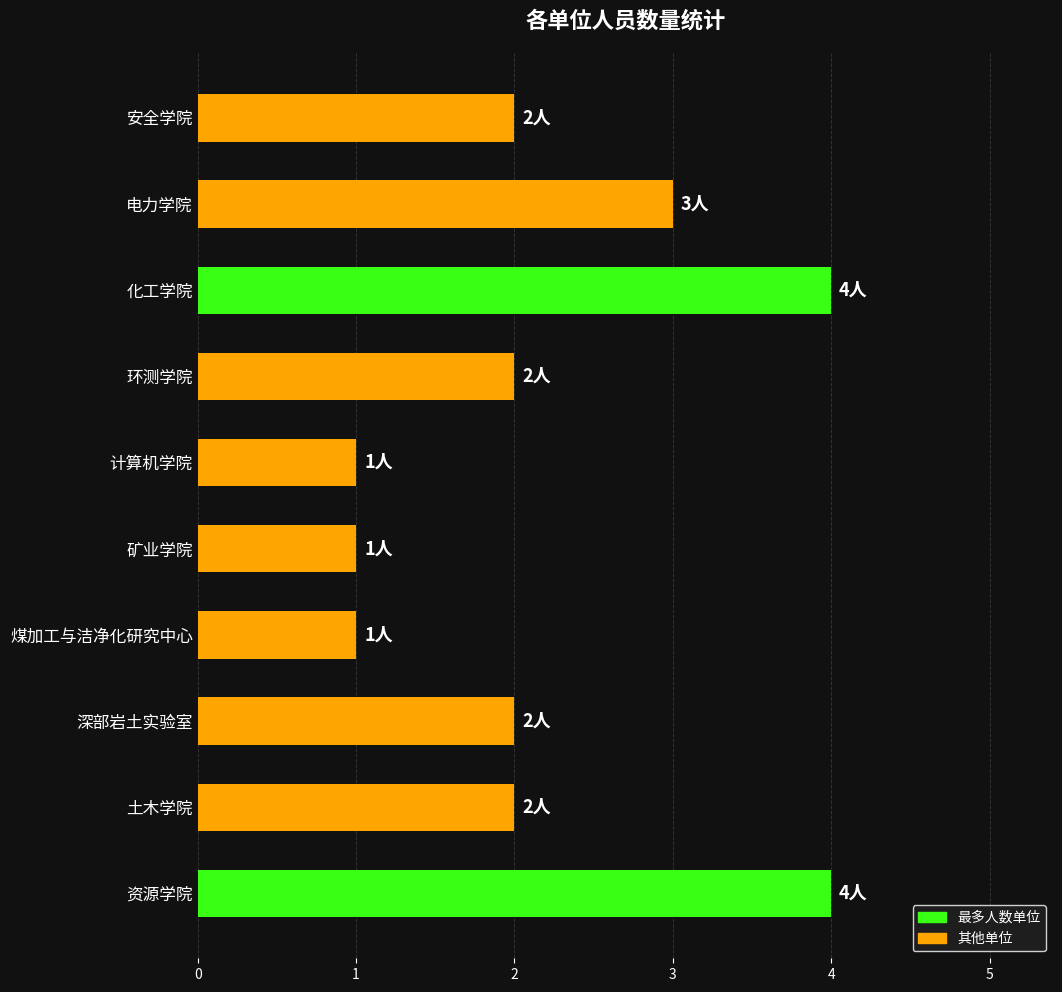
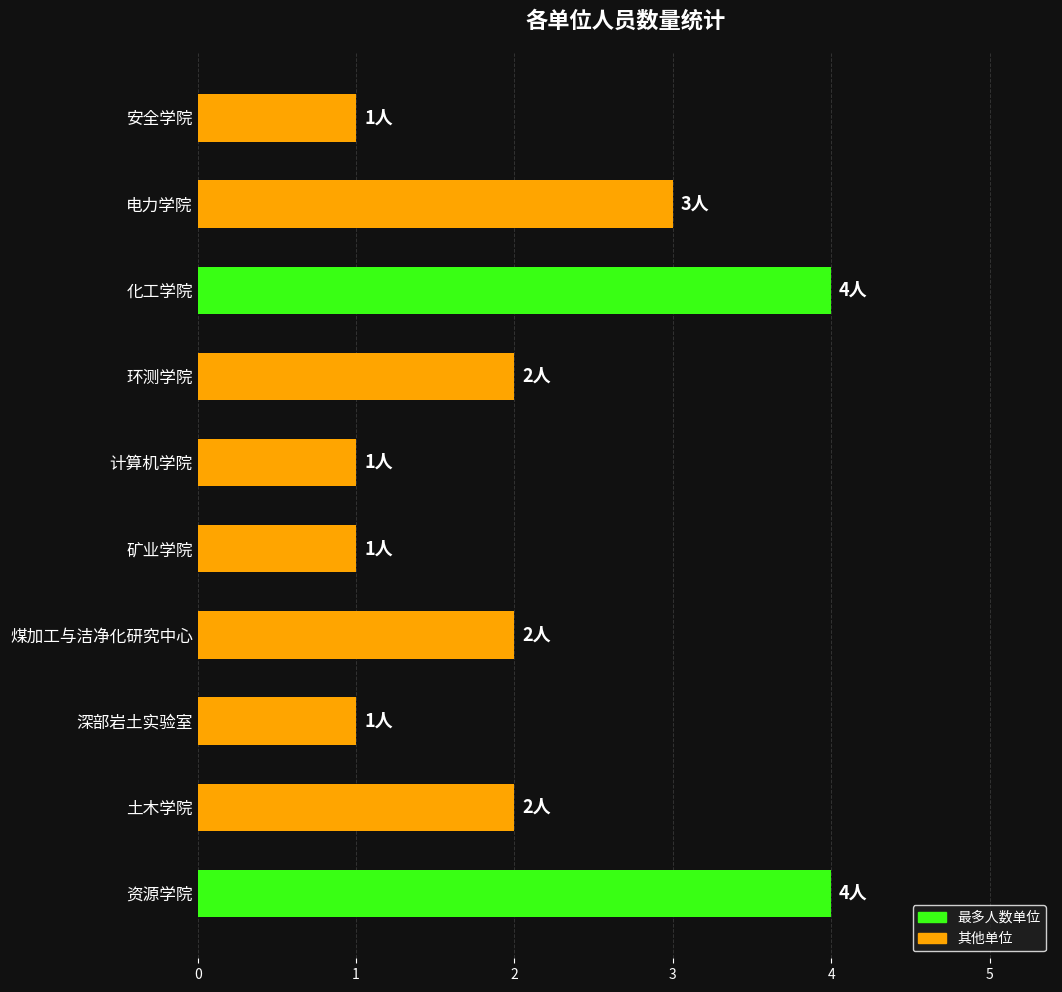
  {
-   "安全学院": "2人",
+   "安全学院": "1人",
    "电力学院": "3人",
    "化工学院": "4人",
    "环测学院": "2人",
    "计算机学院": "1人",
    "矿业学院": "1人",
-   "煤加工与洁净化研究中心": "1人",
-   "深部岩土实验室": "2人",
+   "煤加工与洁净化研究中心": "2人",
+   "深部岩土实验室": "1人",
    "土木学院": "2人",
    "资源学院": "4人"
  }
